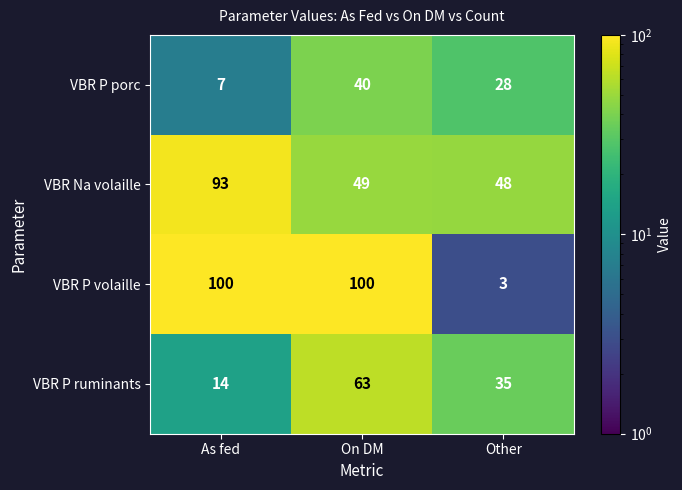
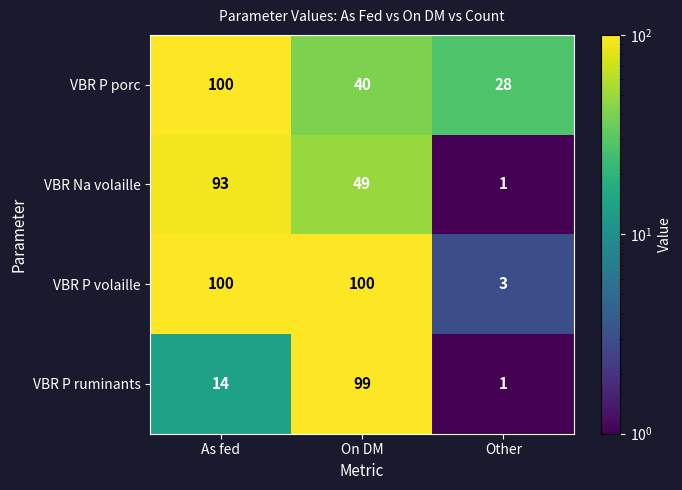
  {
    "VBR P porc": {
-     "As fed": 7,
+     "As fed": 100,
      "On DM": 40,
      "Other": 28
    },
    "VBR Na volaille": {
      "As fed": 93,
      "On DM": 49,
-     "Other": 48
+     "Other": 1
    },
    "VBR P volaille": {
      "As fed": 100,
      "On DM": 100,
      "Other": 3
    },
    "VBR P ruminants": {
      "As fed": 14,
-     "On DM": 63,
-     "Other": 35
+     "On DM": 99,
+     "Other": 1
    }
  }
